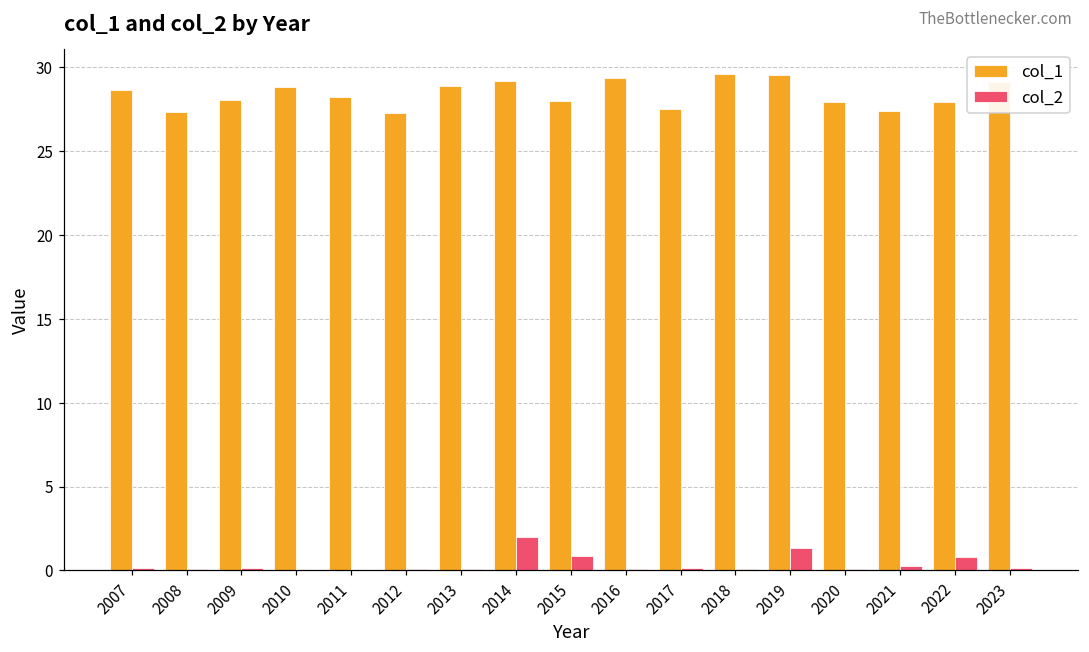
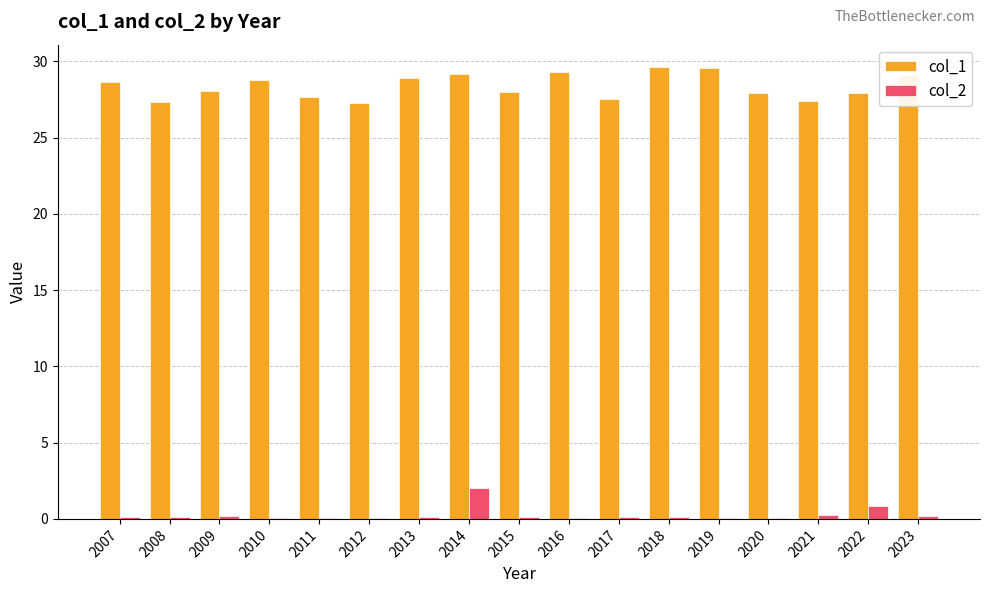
  {
    "col_1": {
      "2007": 28.6,
      "2008": 27.4,
      "2009": 28.0,
      "2010": 28.8,
-     "2011": 28.2,
+     "2011": 27.7,
      "2012": 27.2,
      "2013": 28.9,
      "2014": 29.1,
      "2015": 28.0,
      "2016": 29.3,
      "2017": 27.5,
      "2018": 29.6,
      "2019": 29.6,
      "2020": 27.9,
      "2021": 27.4,
      "2022": 27.9
    },
    "col_2": {
      "2014": 2.0,
-     "2015": 0.8,
-     "2019": 1.4,
+     "2015": 0.1,
+     "2019": 0.1,
      "2021": 0.2,
      "2022": 0.8
    }
  }
